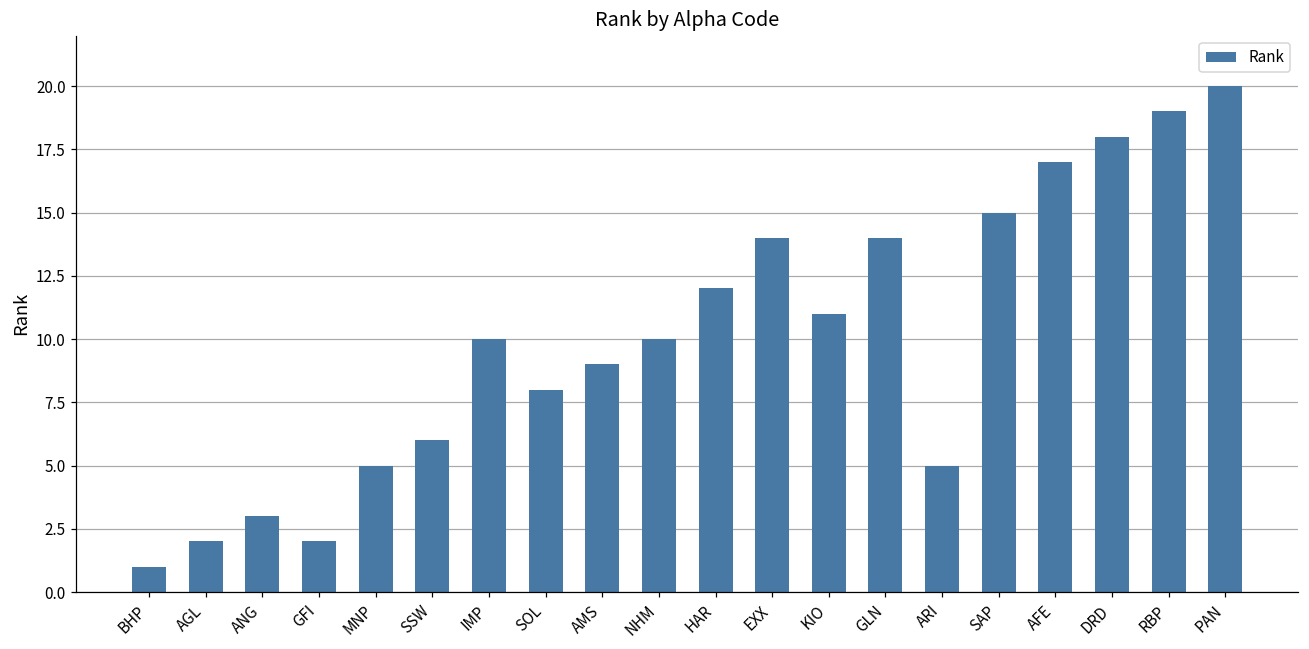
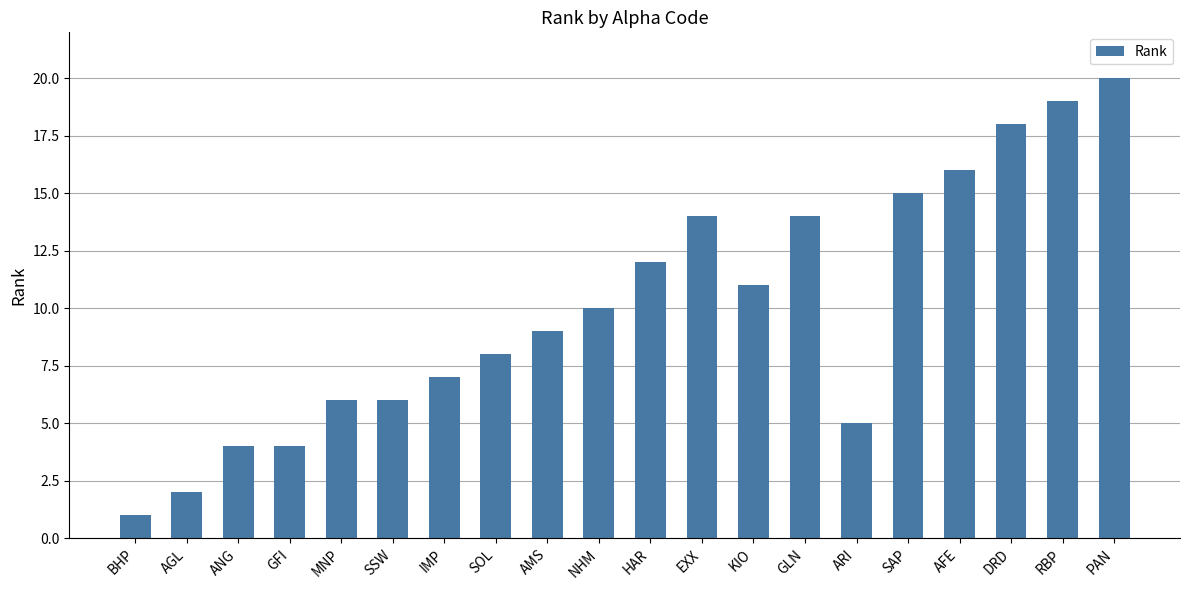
  {
    "BHP": 1,
    "AGL": 2,
-   "ANG": 3,
-   "GFI": 2,
-   "MNP": 5,
+   "ANG": 4,
+   "GFI": 4,
+   "MNP": 6,
    "SSW": 6,
-   "IMP": 10,
+   "IMP": 7,
    "SOL": 8,
    "AMS": 9,
    "NHM": 10,
    "HAR": 12,
    "EXX": 14,
    "KIO": 11,
    "GLN": 14,
    "ARI": 5,
    "SAP": 15,
-   "AFE": 17,
+   "AFE": 16,
    "DRD": 18,
    "RBP": 19,
    "PAN": 20
  }
